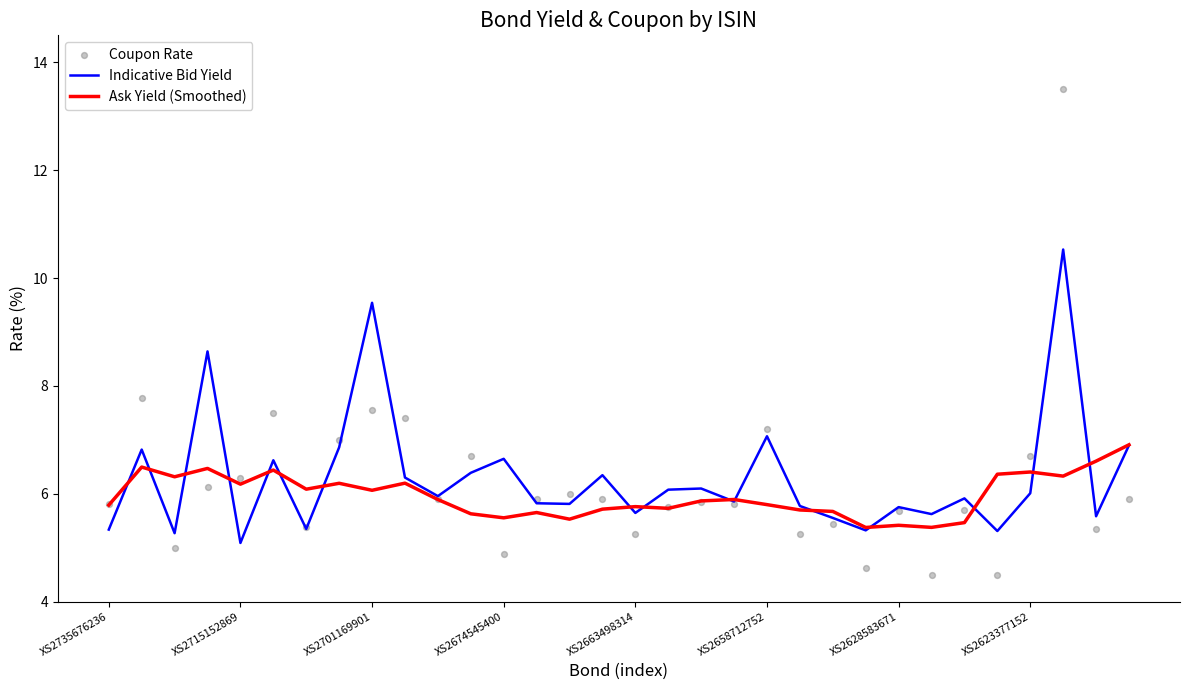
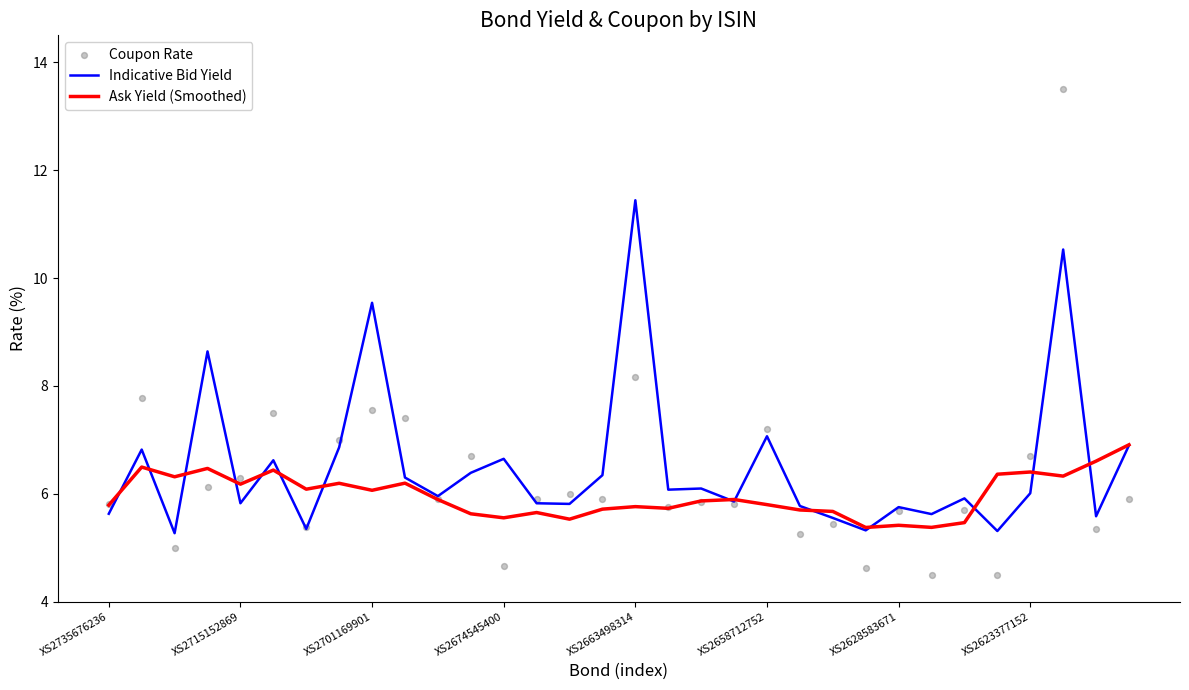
  {
    "Indicative Bid Yield": {
-     "XS2735676236": 5.3,
-     "XS2715152869": 5.1,
+     "XS2735676236": 5.6,
+     "XS2715152869": 5.8,
      "XS2701169901": 9.5,
      "XS2674545400": 6.6,
-     "XS2663498314": 5.6,
+     "XS2663498314": 11.4,
      "XS2658712752": 7.1,
      "XS2628583671": 5.8,
      "XS2623377152": 6.0
    },
    "Coupon Rate": {
-     "XS2674545400": 4.9,
-     "XS2663498314": 5.3
+     "XS2674545400": 4.7,
+     "XS2663498314": 8.2
    },
    "Ask Yield (Smoothed)": {
      "XS2715152869": 6.2,
      "XS2701169901": 6.1,
      "XS2674545400": 5.6,
      "XS2663498314": 5.8,
      "XS2658712752": 5.8,
      "XS2628583671": 5.4,
      "XS2623377152": 6.4
    }
  }
